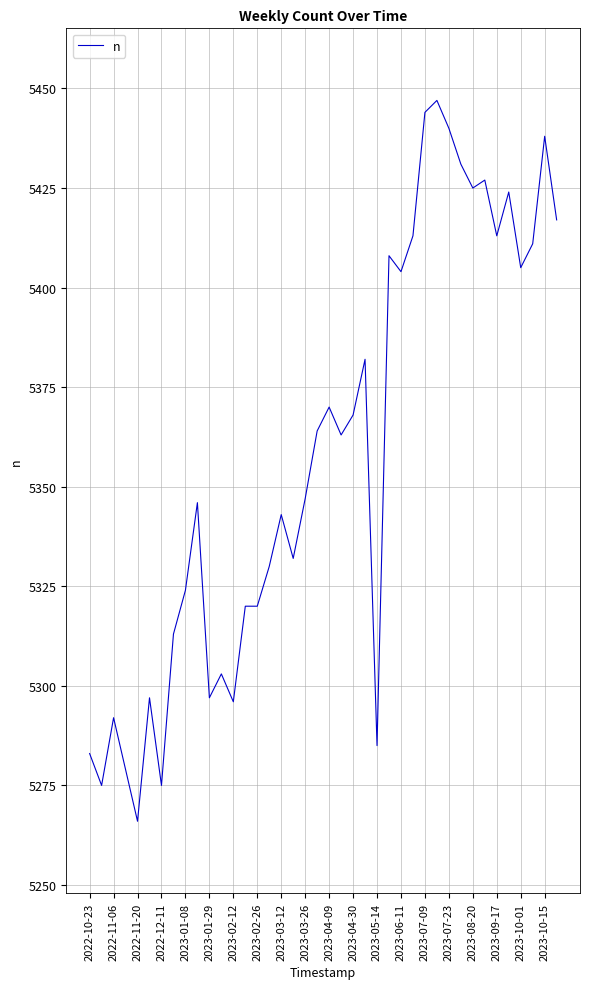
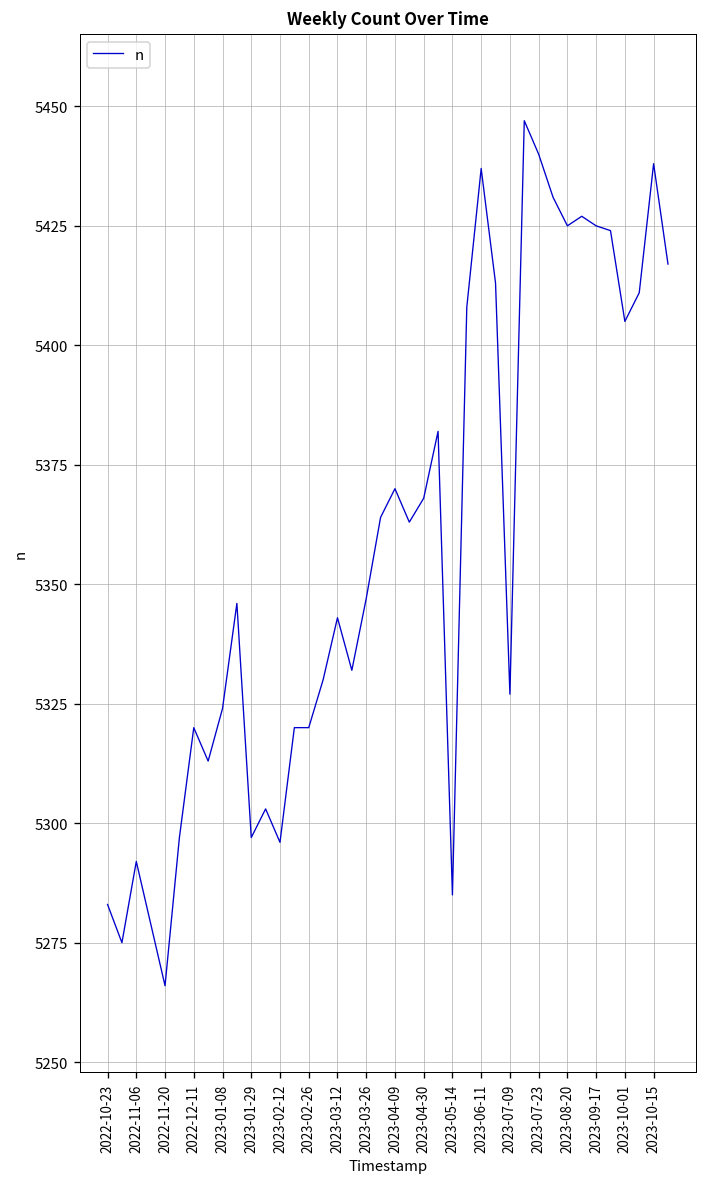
  {
    "2022-10-23": 5283,
    "2022-11-06": 5292,
    "2022-11-20": 5266,
-   "2022-12-11": 5275,
+   "2022-12-11": 5320,
    "2023-01-08": 5324,
    "2023-01-29": 5297,
    "2023-02-12": 5296,
    "2023-02-26": 5320,
    "2023-03-12": 5343,
    "2023-03-26": 5347,
    "2023-04-09": 5370,
    "2023-04-30": 5368,
    "2023-05-14": 5285,
-   "2023-06-11": 5404,
-   "2023-07-09": 5444,
+   "2023-06-11": 5437,
+   "2023-07-09": 5327,
    "2023-07-23": 5440,
    "2023-08-20": 5425,
-   "2023-09-17": 5413,
+   "2023-09-17": 5425,
    "2023-10-01": 5405,
    "2023-10-15": 5438
  }
